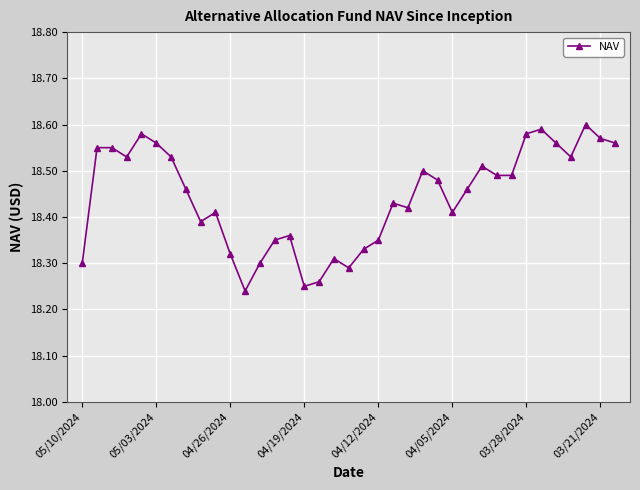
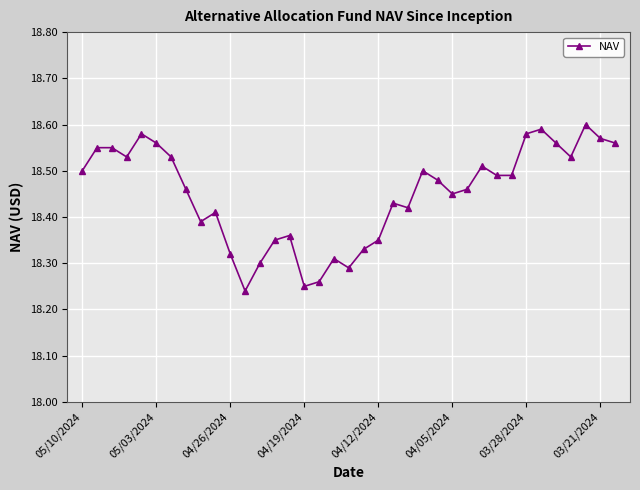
  {
-   "05/10/2024": 18.3,
+   "05/10/2024": 18.5,
    "05/03/2024": 18.56,
    "04/26/2024": 18.32,
    "04/19/2024": 18.25,
    "04/12/2024": 18.35,
-   "04/05/2024": 18.41,
+   "04/05/2024": 18.45,
    "03/28/2024": 18.58,
    "03/21/2024": 18.57
  }
